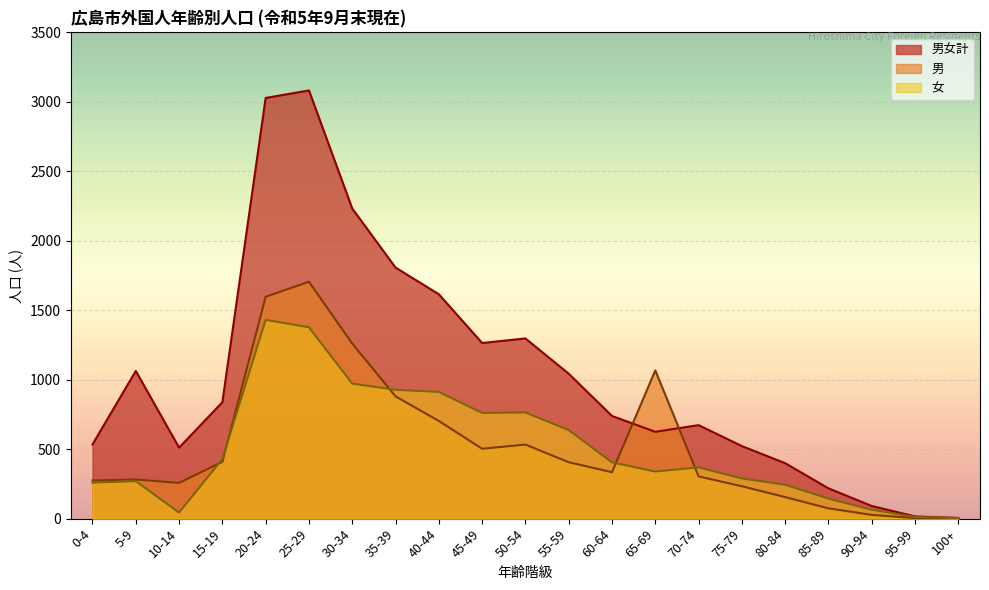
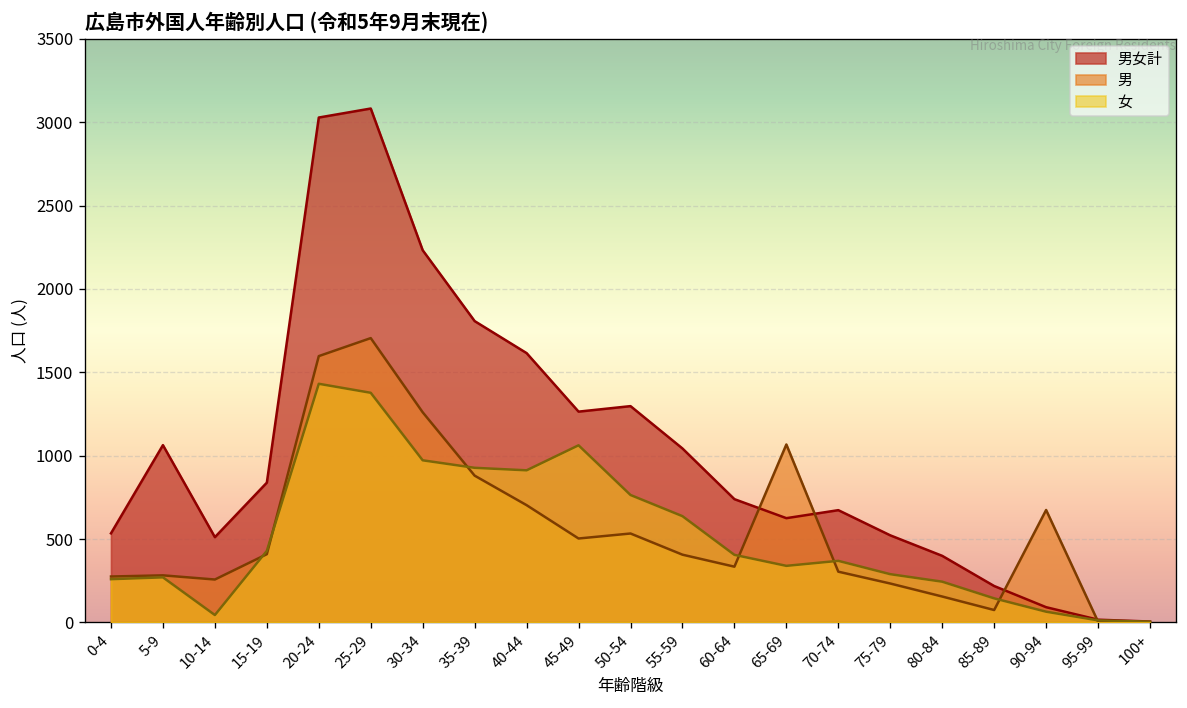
  {
    "男女計": {
      "0-4": 530,
      "5-9": 1060,
      "10-14": 510,
      "15-19": 840,
      "20-24": 3030,
      "25-29": 3080,
      "30-34": 2230,
      "35-39": 1810,
      "40-44": 1620,
      "45-49": 1260,
      "50-54": 1300,
      "55-59": 1040,
      "60-64": 740,
      "65-69": 630,
      "70-74": 670,
      "75-79": 520,
      "80-84": 400,
      "85-89": 220,
      "90-94": 90
    },
    "男": {
      "10-14": 260,
      "15-19": 410,
      "20-24": 1600,
      "25-29": 1710,
      "30-34": 1260,
      "35-39": 880,
      "40-44": 700,
      "45-49": 500,
      "50-54": 530,
      "55-59": 410,
      "60-64": 330,
      "65-69": 1070,
      "70-74": 300,
      "75-79": 230,
      "80-84": 160,
      "85-89": 70,
-     "90-94": 30
+     "90-94": 670
    },
    "女": {
      "10-14": 40,
      "15-19": 430,
      "20-24": 1430,
      "25-29": 1380,
      "30-34": 970,
      "35-39": 930,
      "40-44": 910,
-     "45-49": 760,
+     "45-49": 1060,
      "50-54": 760,
      "55-59": 640,
      "60-64": 410,
      "65-69": 340,
      "70-74": 370,
      "75-79": 290,
      "80-84": 240,
      "85-89": 140,
      "90-94": 60
    }
  }
